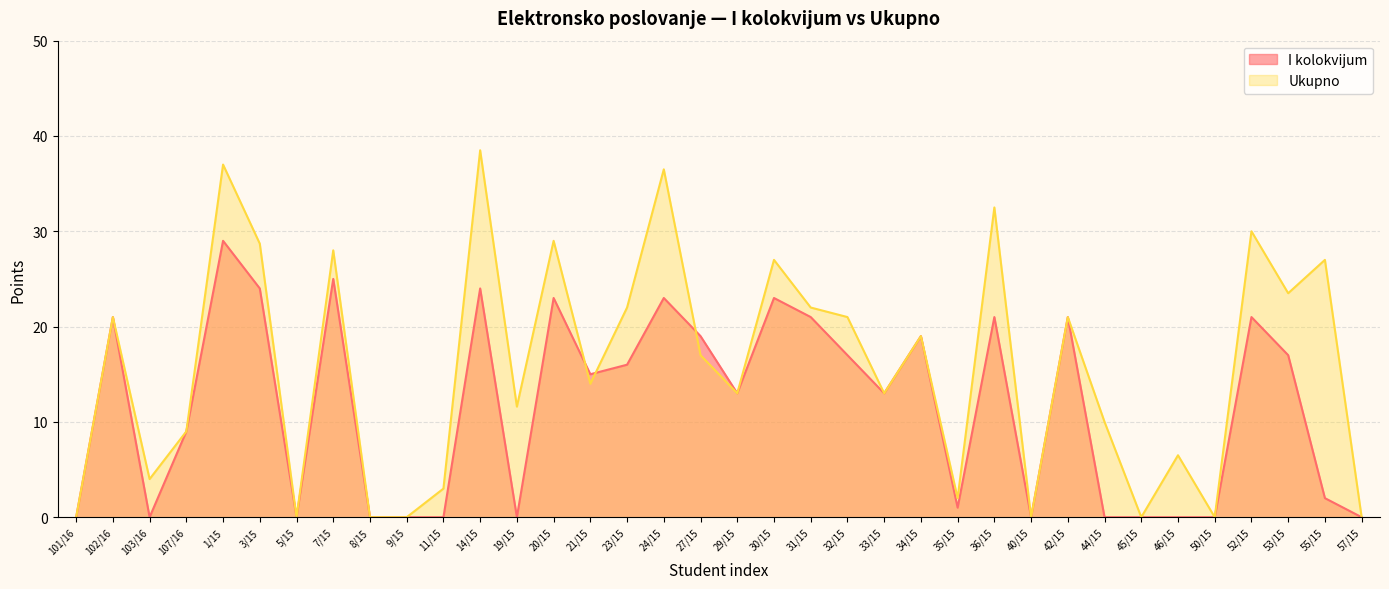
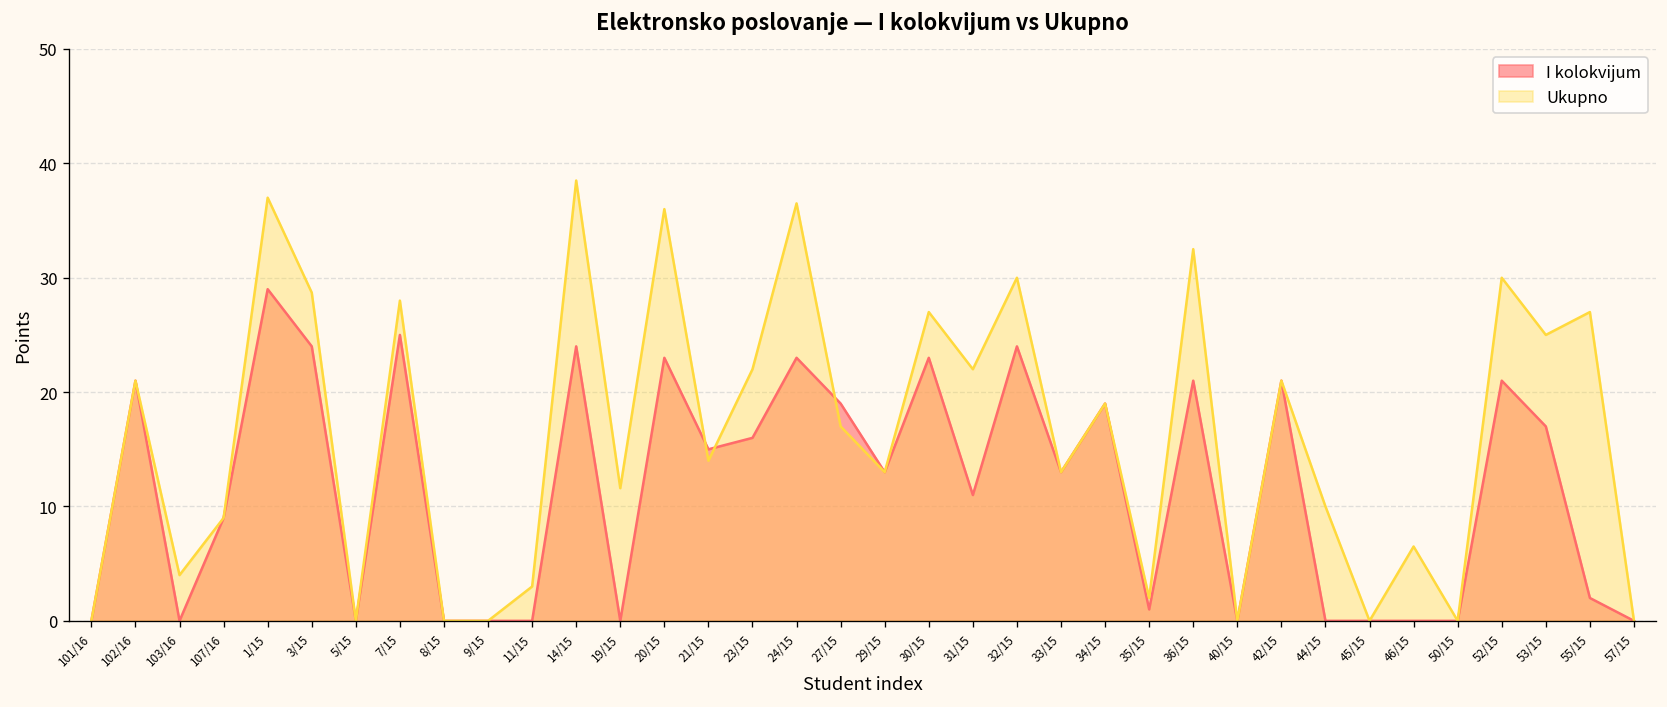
  {
    "I kolokvijum": {
      "103/16": 0,
      "1/15": 29,
      "3/15": 24,
      "7/15": 25,
      "11/15": 0,
      "14/15": 24,
      "19/15": 0,
      "20/15": 23,
      "21/15": 15,
      "23/15": 16,
      "24/15": 23,
      "27/15": 19,
      "30/15": 23,
-     "31/15": 21,
-     "32/15": 17,
+     "31/15": 11,
+     "32/15": 24,
      "35/15": 1,
      "36/15": 21,
      "44/15": 0,
      "46/15": 0,
      "52/15": 21,
      "53/15": 17,
      "55/15": 2
    },
    "Ukupno": {
      "103/16": 4,
      "1/15": 37,
      "3/15": 29,
      "7/15": 28,
      "11/15": 3,
      "14/15": 39,
      "19/15": 12,
-     "20/15": 29,
+     "20/15": 36,
      "21/15": 14,
      "23/15": 22,
      "24/15": 37,
      "27/15": 17,
      "30/15": 27,
      "31/15": 22,
-     "32/15": 21,
+     "32/15": 30,
      "35/15": 2,
      "36/15": 33,
      "44/15": 10,
      "46/15": 7,
      "52/15": 30,
-     "53/15": 24,
+     "53/15": 25,
      "55/15": 27
    }
  }
